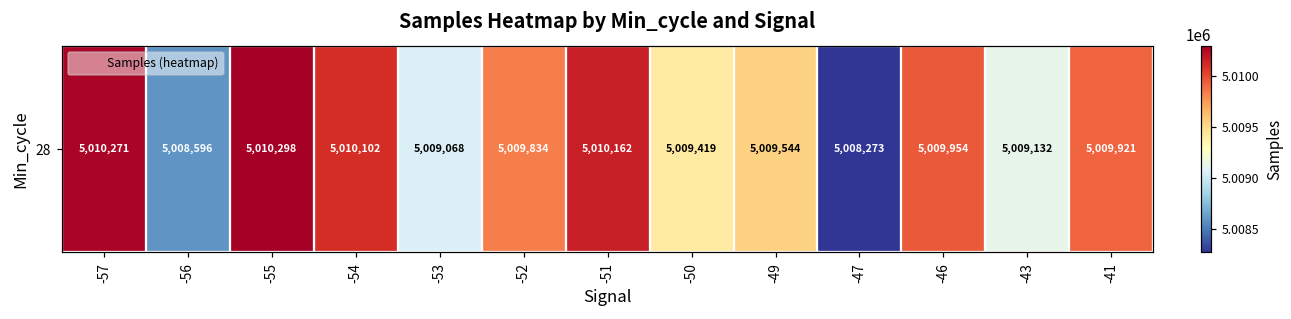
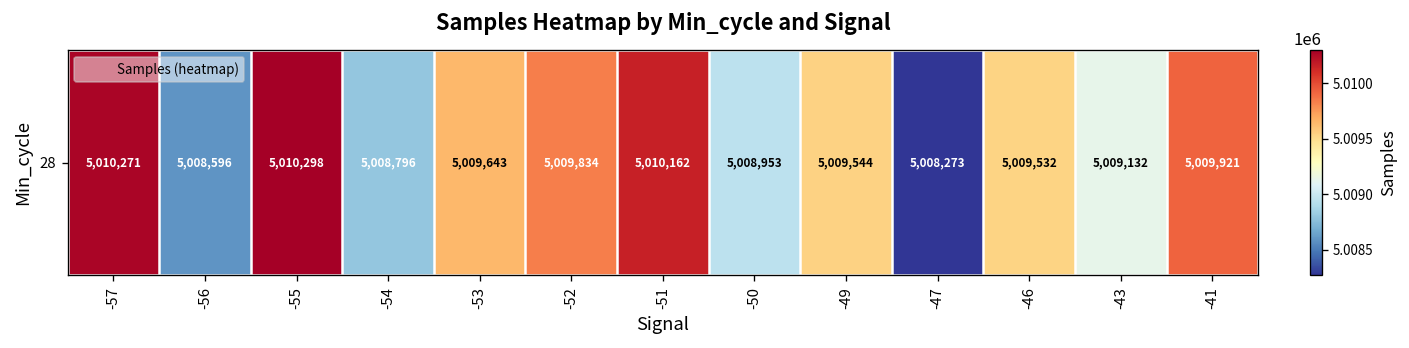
  {
    "28": {
      "-57": "5,010,271",
      "-56": "5,008,596",
      "-55": "5,010,298",
-     "-54": "5,010,102",
-     "-53": "5,009,068",
+     "-54": "5,008,796",
+     "-53": "5,009,643",
      "-52": "5,009,834",
      "-51": "5,010,162",
-     "-50": "5,009,419",
+     "-50": "5,008,953",
      "-49": "5,009,544",
      "-47": "5,008,273",
-     "-46": "5,009,954",
+     "-46": "5,009,532",
      "-43": "5,009,132",
      "-41": "5,009,921"
    }
  }
